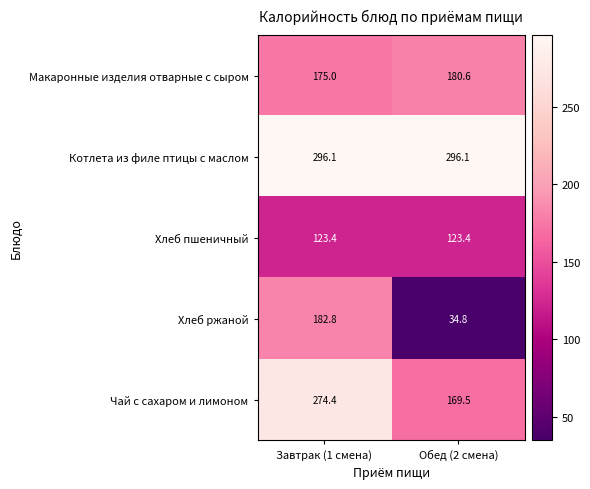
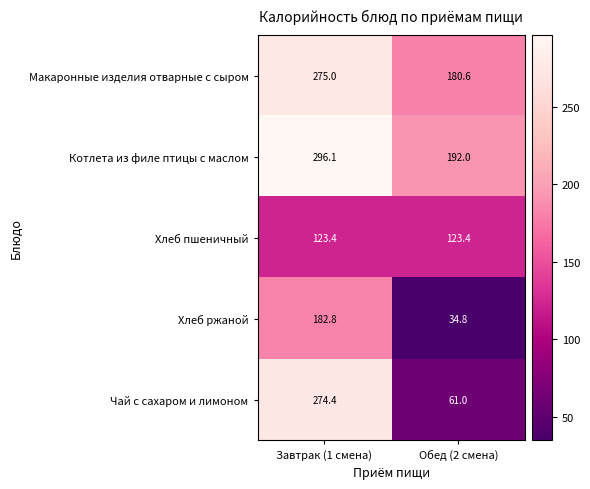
  {
    "Макаронные изделия отварные с сыром": {
-     "Завтрак (1 смена)": 175.0,
+     "Завтрак (1 смена)": 275.0,
      "Обед (2 смена)": 180.6
    },
    "Котлета из филе птицы с маслом": {
      "Завтрак (1 смена)": 296.1,
-     "Обед (2 смена)": 296.1
+     "Обед (2 смена)": 192.0
    },
    "Хлеб пшеничный": {
      "Завтрак (1 смена)": 123.4,
      "Обед (2 смена)": 123.4
    },
    "Хлеб ржаной": {
      "Завтрак (1 смена)": 182.8,
      "Обед (2 смена)": 34.8
    },
    "Чай с сахаром и лимоном": {
      "Завтрак (1 смена)": 274.4,
-     "Обед (2 смена)": 169.5
+     "Обед (2 смена)": 61.0
    }
  }
